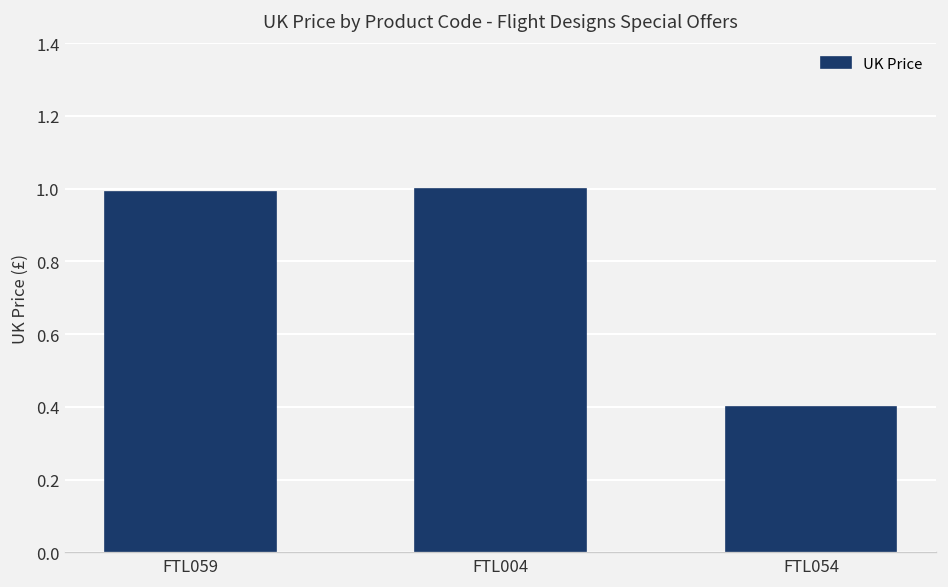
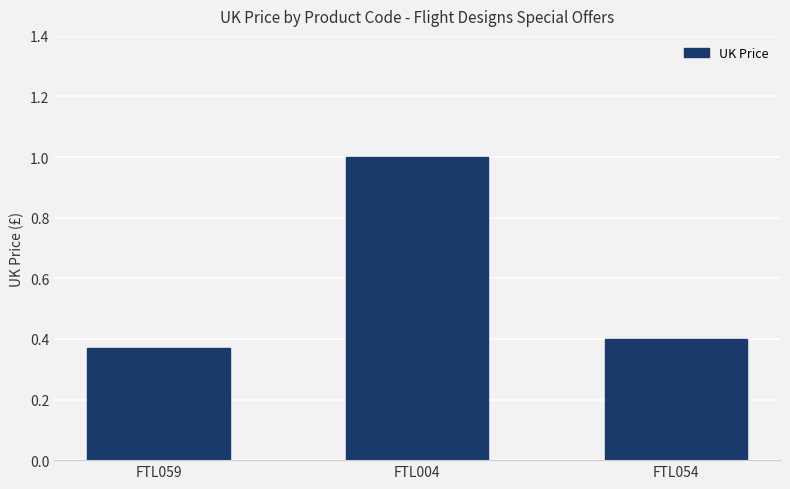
  {
-   "FTL059": 0.99,
+   "FTL059": 0.37,
    "FTL004": 1.00,
    "FTL054": 0.40
  }
